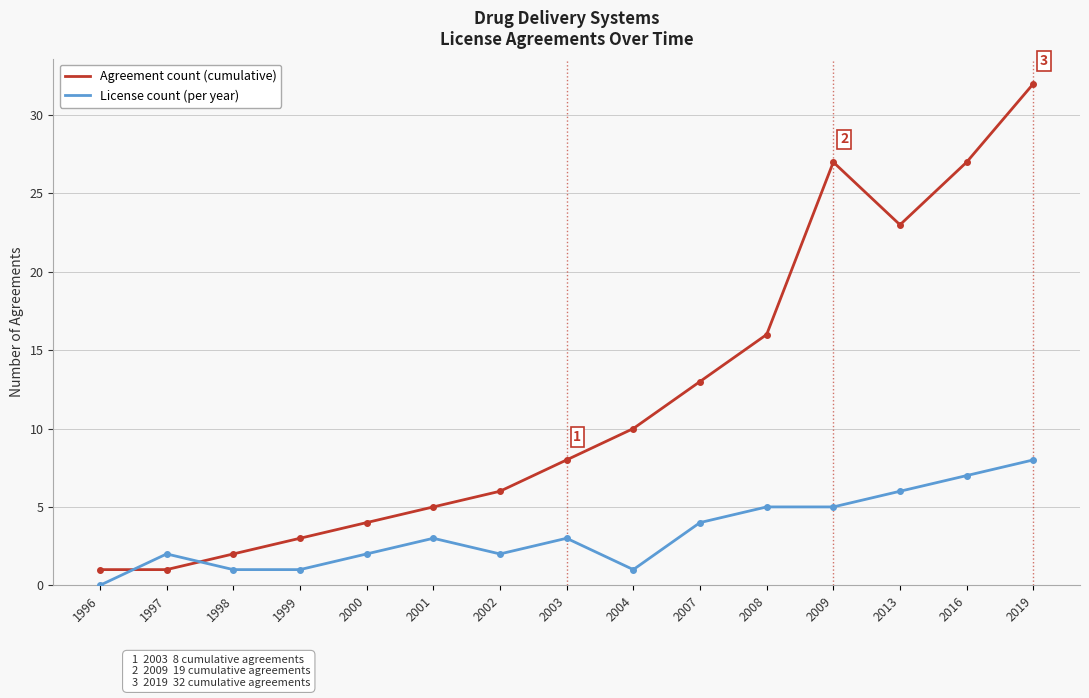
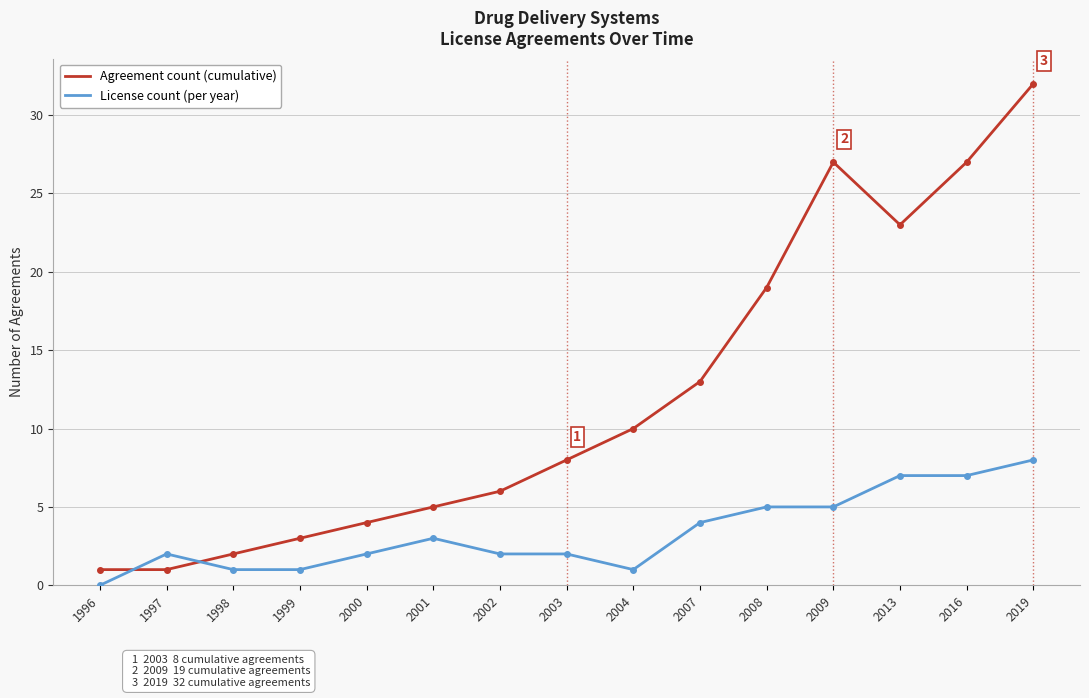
  {
    "Agreement count (cumulative)": {
      "1996": 1,
      "1997": 1,
      "1998": 2,
      "1999": 3,
      "2000": 4,
      "2001": 5,
      "2002": 6,
      "2004": 10,
      "2007": 13,
-     "2008": 16,
+     "2008": 19,
      "2013": 23,
      "2016": 27
    },
    "License count (per year)": {
      "1996": 0,
      "1997": 2,
      "1998": 1,
      "1999": 1,
      "2000": 2,
      "2001": 3,
      "2002": 2,
-     "2003": 3,
+     "2003": 2,
      "2004": 1,
      "2007": 4,
      "2008": 5,
      "2009": 5,
-     "2013": 6,
+     "2013": 7,
      "2016": 7,
      "2019": 8
    }
  }
